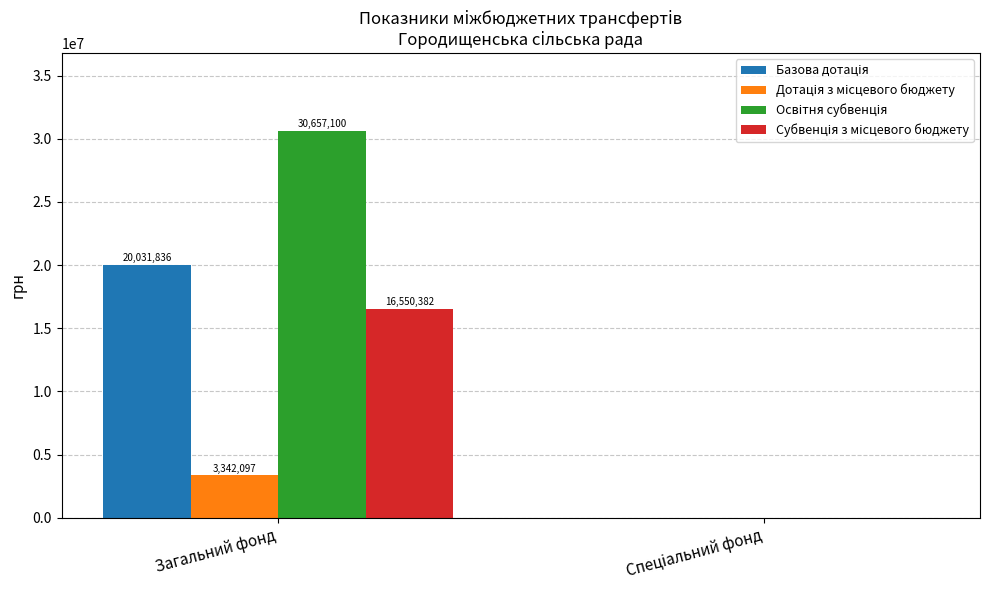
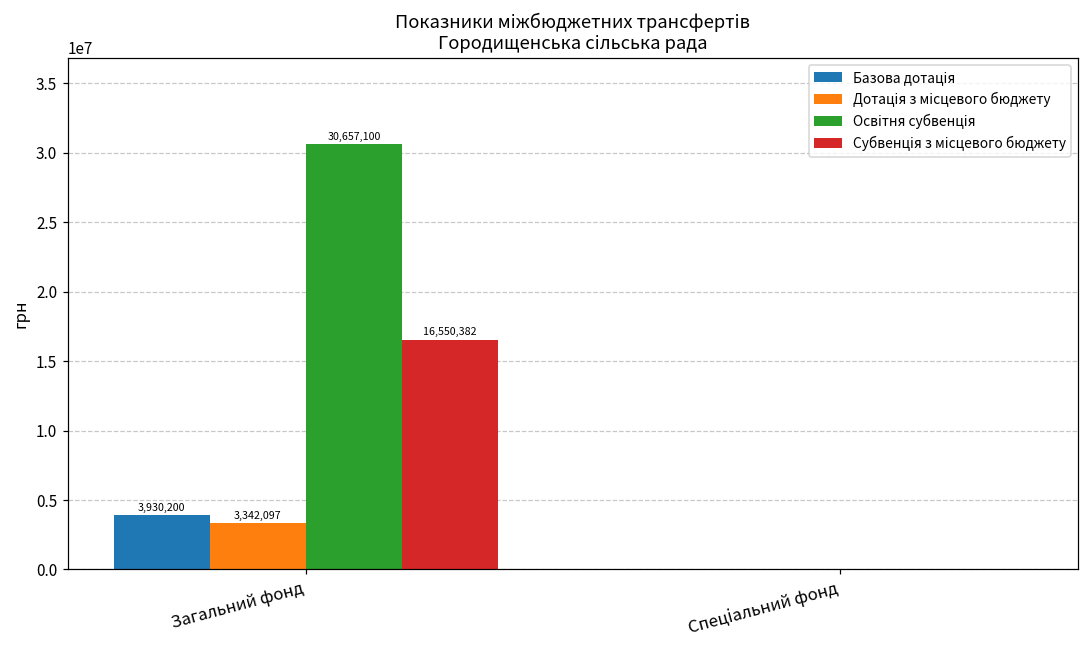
  {
    "Базова дотація": {
-     "Загальний фонд": "20,031,836"
+     "Загальний фонд": "3,930,200"
    },
    "Дотація з місцевого бюджету": {
      "Загальний фонд": "3,342,097"
    },
    "Освітня субвенція": {
      "Загальний фонд": "30,657,100"
    },
    "Субвенція з місцевого бюджету": {
      "Загальний фонд": "16,550,382"
    }
  }
